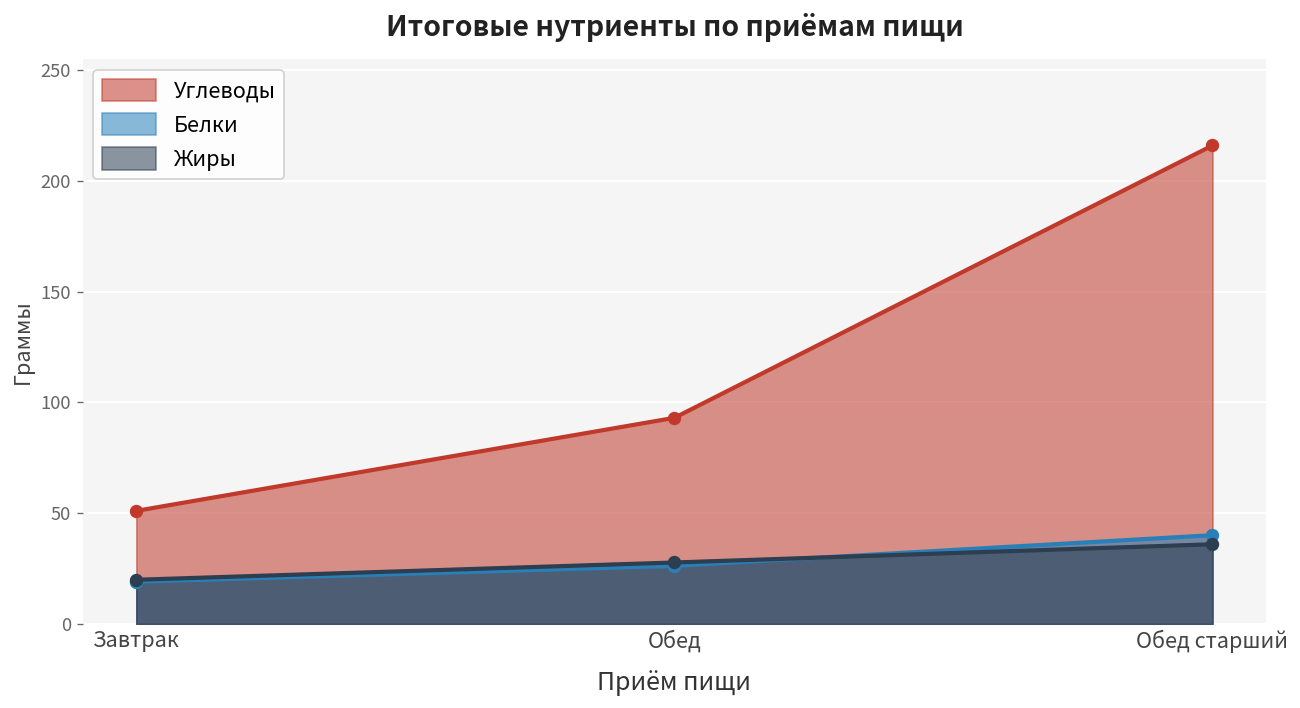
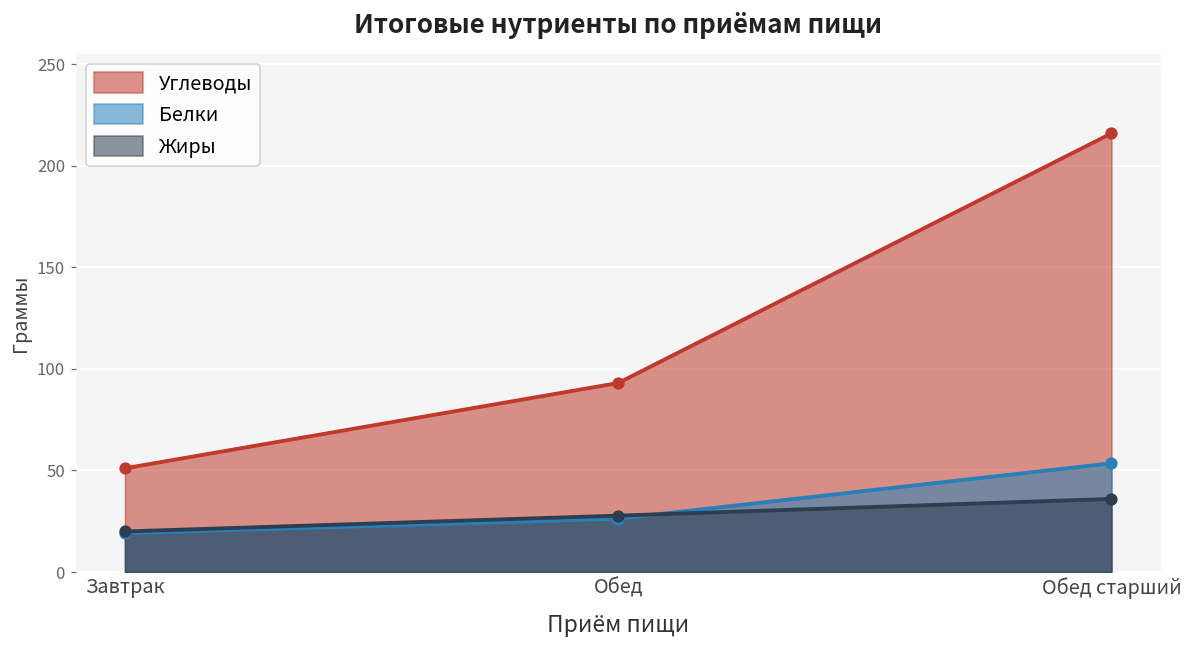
  {
    "Углеводы": {
      "Завтрак": 51,
      "Обед": 93,
      "Обед старший": 216
    },
    "Белки": {
      "Обед": 26,
-     "Обед старший": 40
+     "Обед старший": 54
    },
    "Жиры": {
      "Обед": 28,
      "Обед старший": 36
    }
  }
